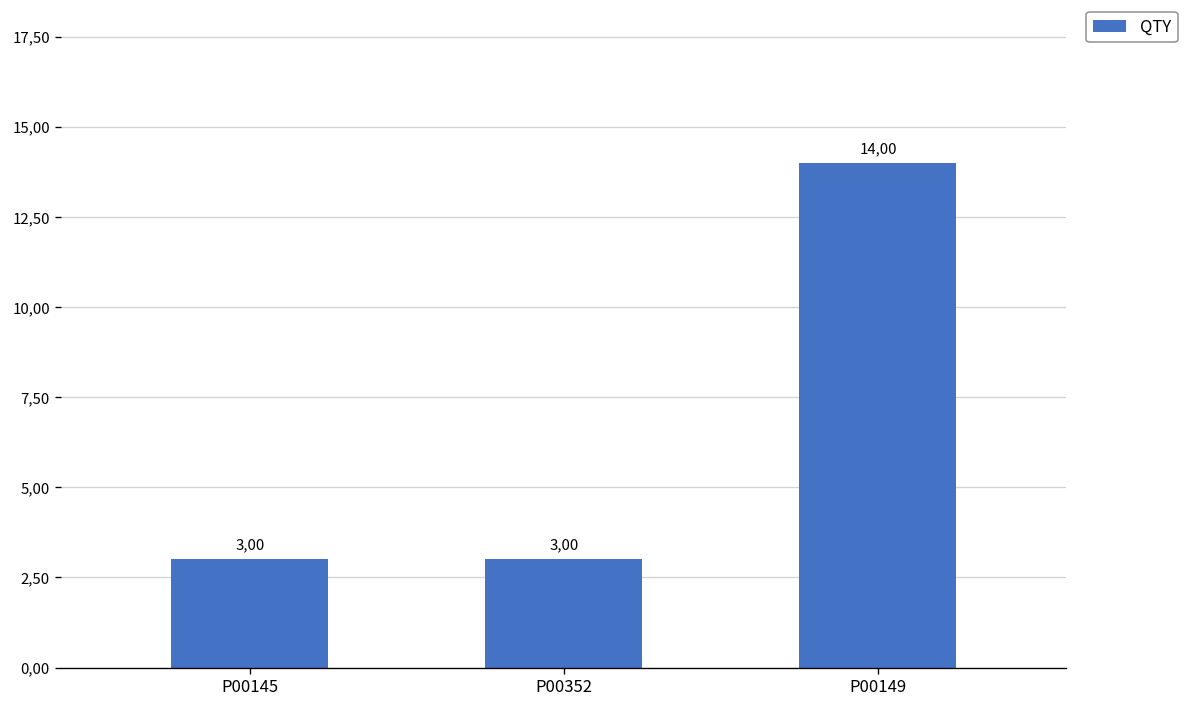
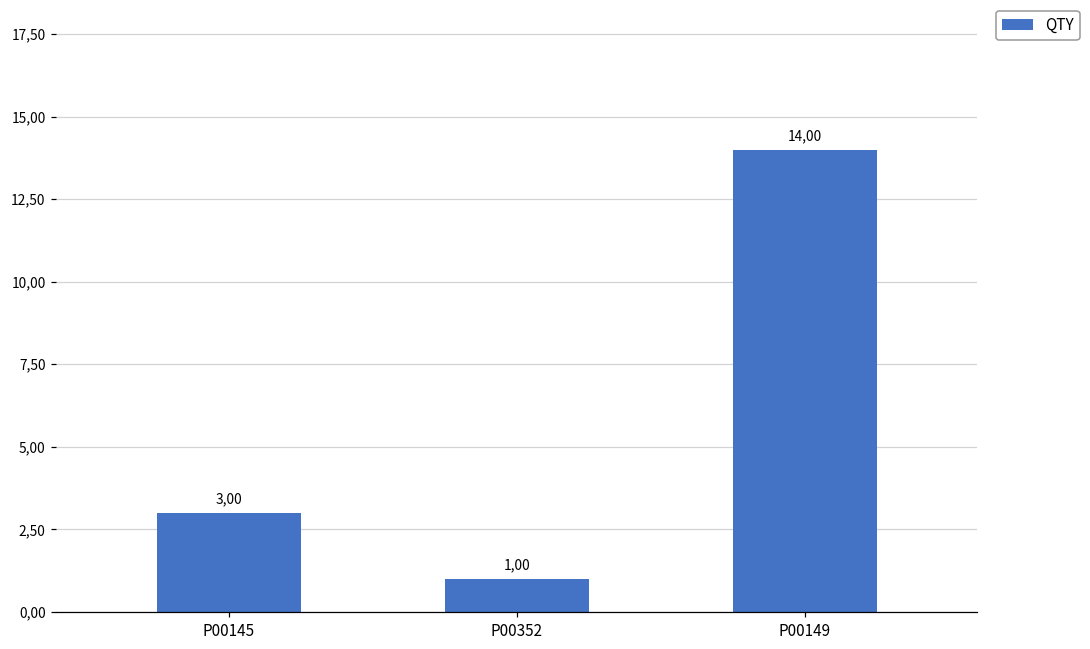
  {
-   "P00352": "3,00"
+   "P00352": "1,00"
  }
